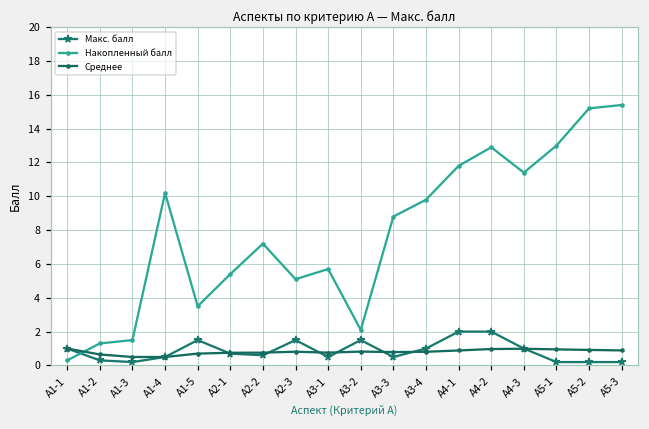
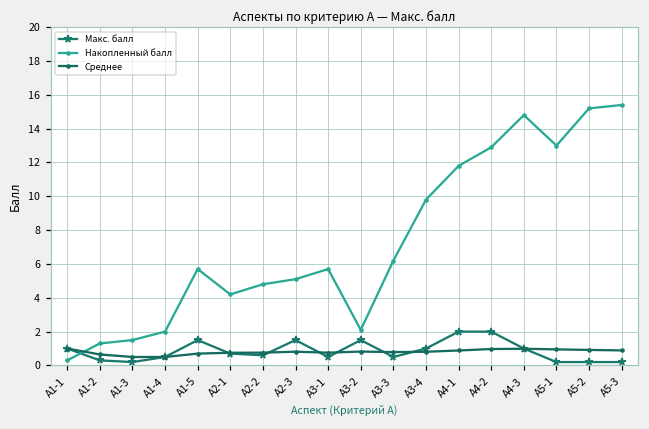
  {
    "Накопленный балл": {
      "А1-1": 0.3,
      "А1-2": 1.3,
      "А1-3": 1.5,
-     "А1-4": 10.2,
-     "А1-5": 3.5,
-     "A2-1": 5.4,
-     "A2-2": 7.2,
+     "А1-4": 2.0,
+     "А1-5": 5.7,
+     "A2-1": 4.2,
+     "A2-2": 4.8,
      "A2-3": 5.1,
      "A3-1": 5.7,
      "A3-2": 2.1,
-     "A3-3": 8.8,
+     "A3-3": 6.2,
      "A3-4": 9.8,
      "A4-1": 11.8,
      "A4-2": 12.9,
-     "A4-3": 11.4,
+     "A4-3": 14.8,
      "A5-1": 13.0,
      "A5-2": 15.2,
      "A5-3": 15.4
    }
  }
